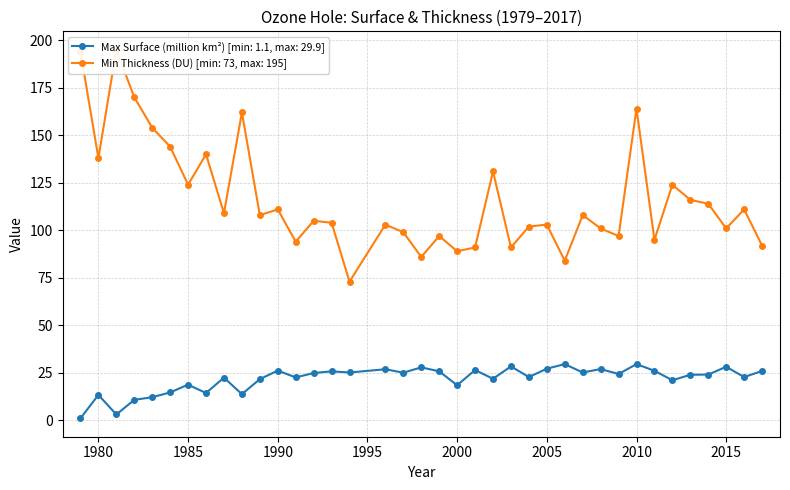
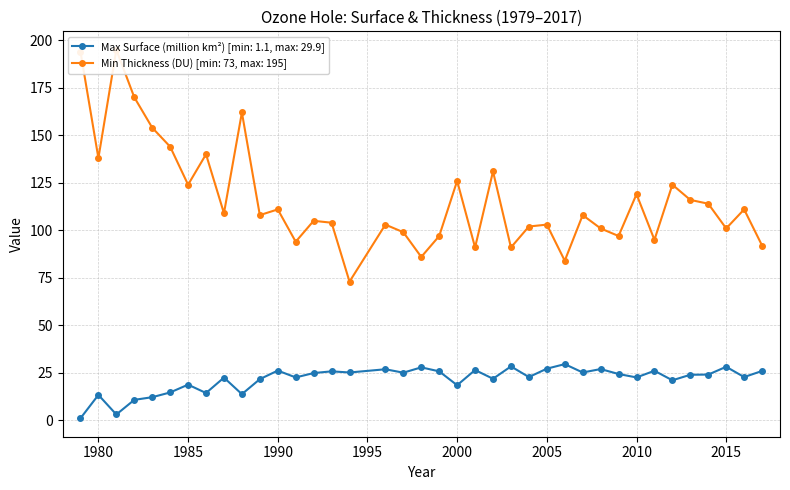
  {
    "Max Surface (million km²) [min: 1.1, max: 29.9]": {
      "1980": 13,
      "1985": 19,
      "1990": 26,
      "2000": 19,
      "2005": 27,
-     "2010": 30,
+     "2010": 23,
      "2015": 28
    },
    "Min Thickness (DU) [min: 73, max: 195]": {
      "1980": 138,
      "1985": 124,
      "1990": 111,
-     "2000": 89,
+     "2000": 126,
      "2005": 103,
-     "2010": 164,
+     "2010": 119,
      "2015": 101
    }
  }
